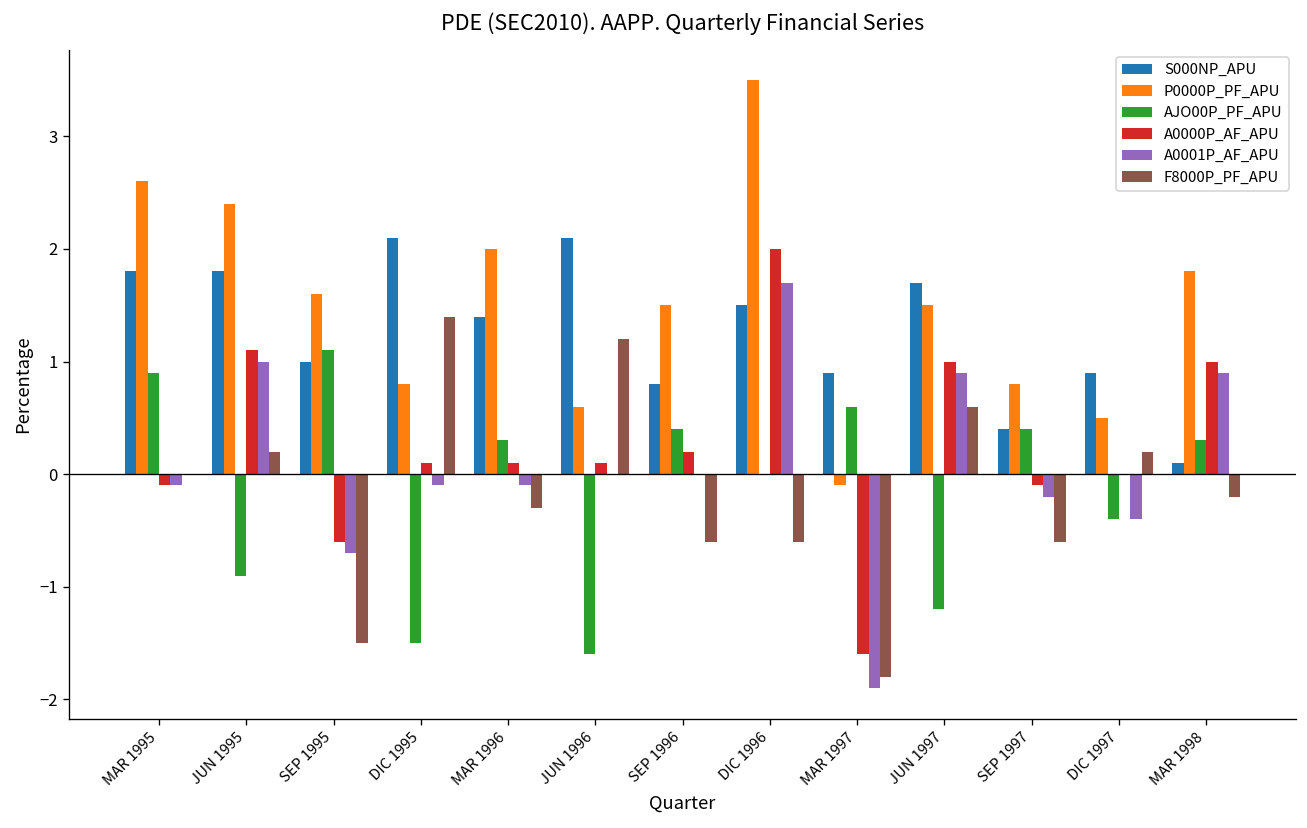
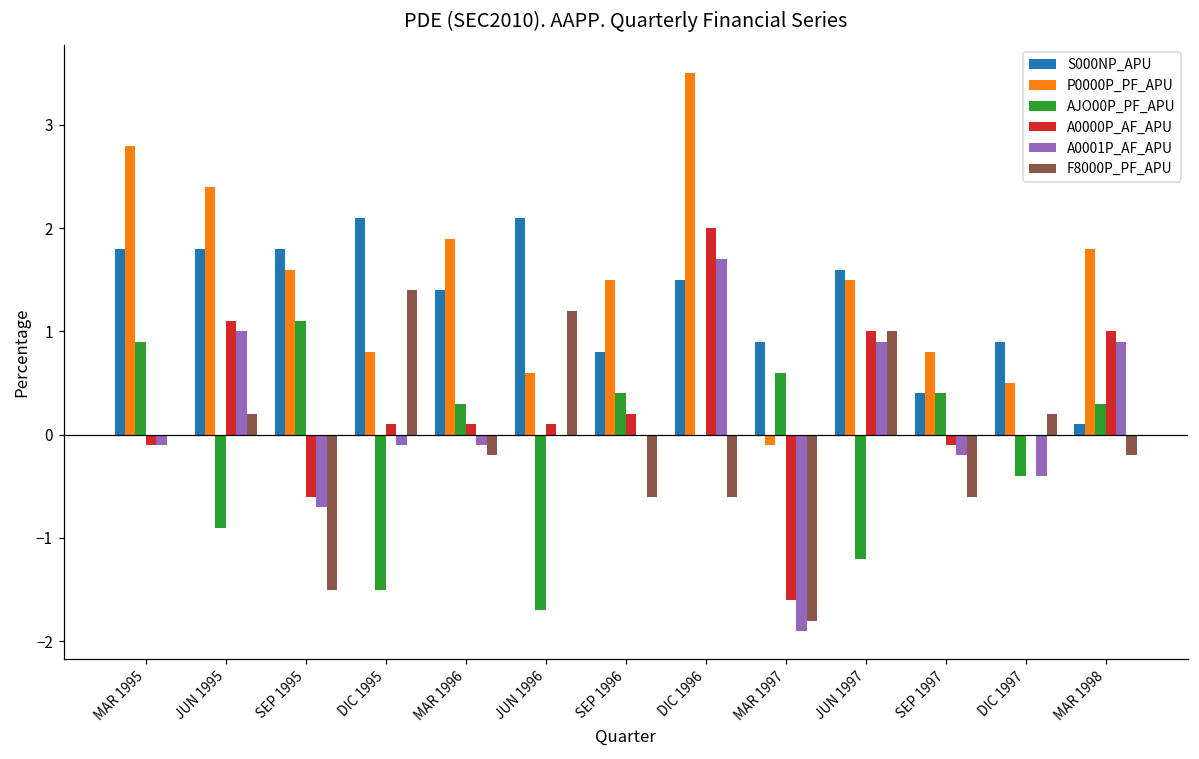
  {
    "S000NP_APU": {
      "MAR 1995": 1.8,
      "JUN 1995": 1.8,
-     "SEP 1995": 1.0,
+     "SEP 1995": 1.8,
      "DIC 1995": 2.1,
      "MAR 1996": 1.4,
      "JUN 1996": 2.1,
      "SEP 1996": 0.8,
      "DIC 1996": 1.5,
      "MAR 1997": 0.9,
-     "JUN 1997": 1.7,
+     "JUN 1997": 1.6,
      "SEP 1997": 0.4,
      "DIC 1997": 0.9,
      "MAR 1998": 0.1
    },
    "P0000P_PF_APU": {
-     "MAR 1995": 2.6,
+     "MAR 1995": 2.8,
      "JUN 1995": 2.4,
      "SEP 1995": 1.6,
      "DIC 1995": 0.8,
-     "MAR 1996": 2.0,
+     "MAR 1996": 1.9,
      "JUN 1996": 0.6,
      "SEP 1996": 1.5,
      "DIC 1996": 3.5,
      "MAR 1997": -0.1,
      "JUN 1997": 1.5,
      "SEP 1997": 0.8,
      "DIC 1997": 0.5,
      "MAR 1998": 1.8
    },
    "AJO00P_PF_APU": {
      "MAR 1995": 0.9,
      "JUN 1995": -0.9,
      "SEP 1995": 1.1,
      "DIC 1995": -1.5,
      "MAR 1996": 0.3,
-     "JUN 1996": -1.6,
+     "JUN 1996": -1.7,
      "SEP 1996": 0.4,
      "DIC 1996": 0.0,
      "MAR 1997": 0.6,
      "JUN 1997": -1.2,
      "SEP 1997": 0.4,
      "DIC 1997": -0.4,
      "MAR 1998": 0.3
    },
    "A0000P_AF_APU": {
      "MAR 1995": -0.1,
      "JUN 1995": 1.1,
      "SEP 1995": -0.6,
      "DIC 1995": 0.1,
      "MAR 1996": 0.1,
      "JUN 1996": 0.1,
      "SEP 1996": 0.2,
      "DIC 1996": 2.0,
      "MAR 1997": -1.6,
      "JUN 1997": 1.0,
      "SEP 1997": -0.1,
      "DIC 1997": 0.0,
      "MAR 1998": 1.0
    },
    "A0001P_AF_APU": {
      "MAR 1995": -0.1,
      "JUN 1995": 1.0,
      "SEP 1995": -0.7,
      "DIC 1995": -0.1,
      "MAR 1996": -0.1,
      "JUN 1996": 0.0,
      "SEP 1996": 0.0,
      "DIC 1996": 1.7,
      "MAR 1997": -1.9,
      "JUN 1997": 0.9,
      "SEP 1997": -0.2,
      "DIC 1997": -0.4,
      "MAR 1998": 0.9
    },
    "F8000P_PF_APU": {
      "MAR 1995": 0.0,
      "JUN 1995": 0.2,
      "SEP 1995": -1.5,
      "DIC 1995": 1.4,
-     "MAR 1996": -0.3,
+     "MAR 1996": -0.2,
      "JUN 1996": 1.2,
      "SEP 1996": -0.6,
      "DIC 1996": -0.6,
      "MAR 1997": -1.8,
-     "JUN 1997": 0.6,
+     "JUN 1997": 1.0,
      "SEP 1997": -0.6,
      "DIC 1997": 0.2,
      "MAR 1998": -0.2
    }
  }
